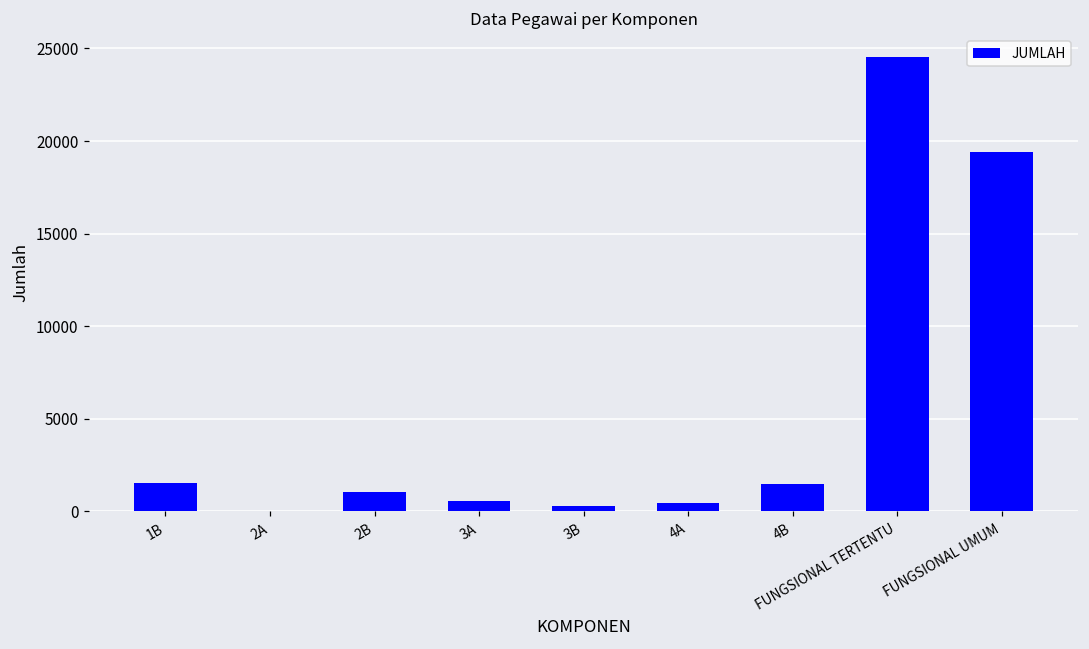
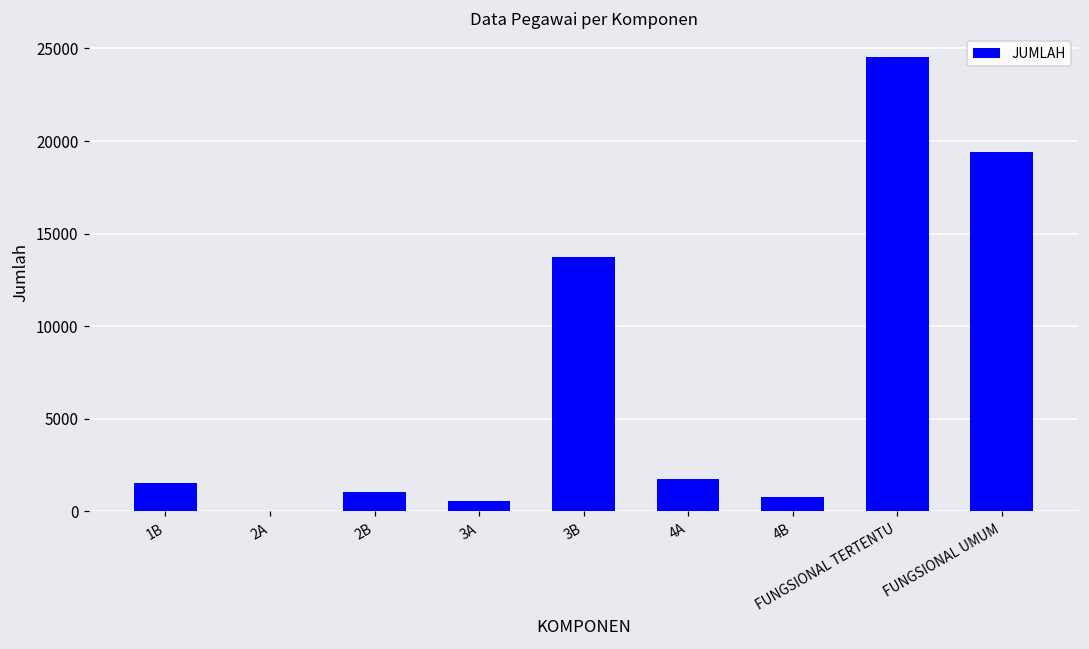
  {
    "1B": 1500,
    "2B": 1000,
    "3A": 600,
-   "3B": 300,
-   "4A": 500,
-   "4B": 1500,
+   "3B": 13800,
+   "4A": 1700,
+   "4B": 800,
    "FUNGSIONAL TERTENTU": 24500,
    "FUNGSIONAL UMUM": 19400
  }
